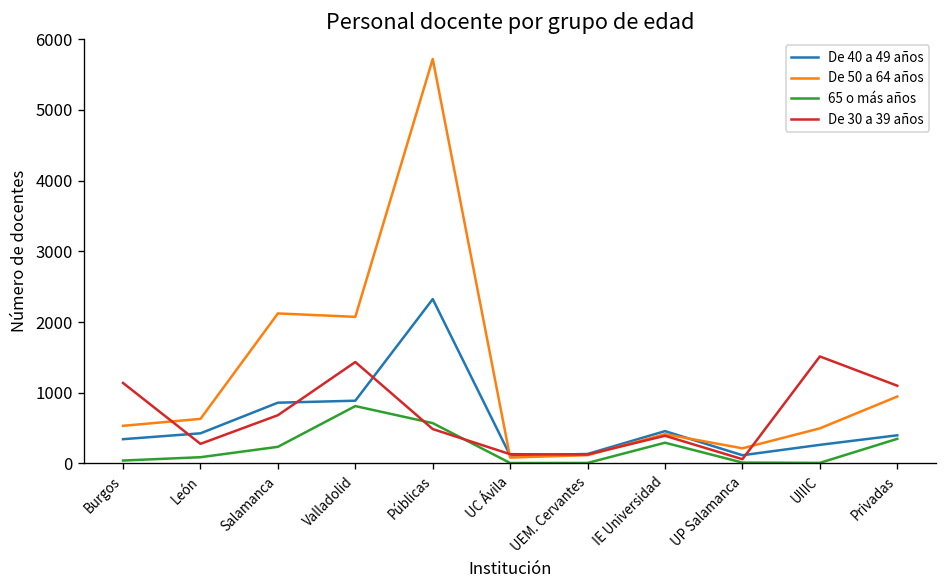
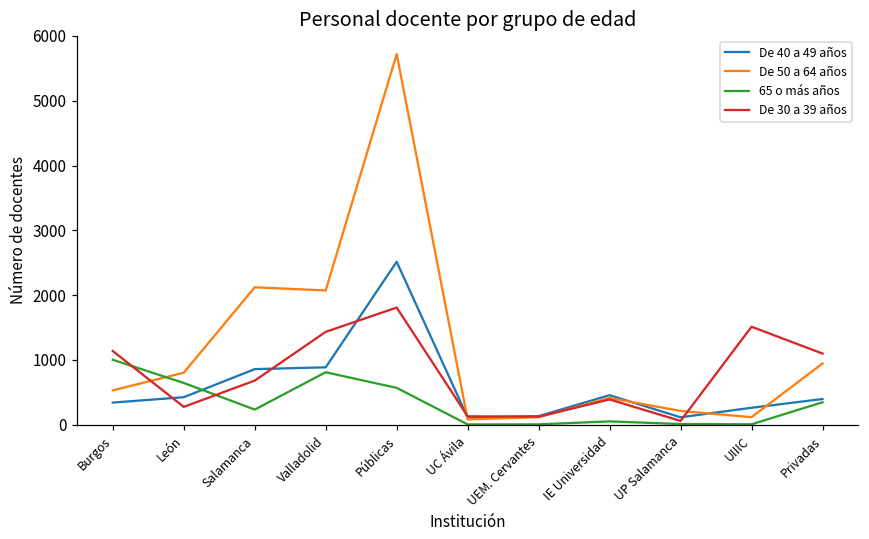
  {
    "De 40 a 49 años": {
      "Burgos": 300,
      "León": 400,
      "Salamanca": 900,
      "Valladolid": 900,
-     "Públicas": 2300,
+     "Públicas": 2500,
      "UP Salamanca": 100,
      "UIIIC": 300,
      "Privadas": 400
    },
    "De 50 a 64 años": {
      "Burgos": 500,
-     "León": 600,
+     "León": 800,
      "Salamanca": 2100,
      "Valladolid": 2100,
      "Públicas": 5700,
      "UP Salamanca": 200,
-     "UIIIC": 500,
+     "UIIIC": 100,
      "Privadas": 900
    },
    "65 o más años": {
-     "Burgos": 0,
-     "León": 100,
+     "Burgos": 1000,
+     "León": 600,
      "Salamanca": 200,
      "Valladolid": 800,
      "Públicas": 600,
      "UC Ávila": 0,
      "UEM. Cervantes": 0,
-     "IE Universidad": 300,
+     "IE Universidad": 100,
      "UP Salamanca": 0,
      "UIIIC": 0,
      "Privadas": 300
    },
    "De 30 a 39 años": {
      "Burgos": 1100,
      "León": 300,
      "Salamanca": 700,
      "Valladolid": 1400,
-     "Públicas": 500,
+     "Públicas": 1800,
      "UP Salamanca": 100,
      "UIIIC": 1500,
      "Privadas": 1100
    }
  }
